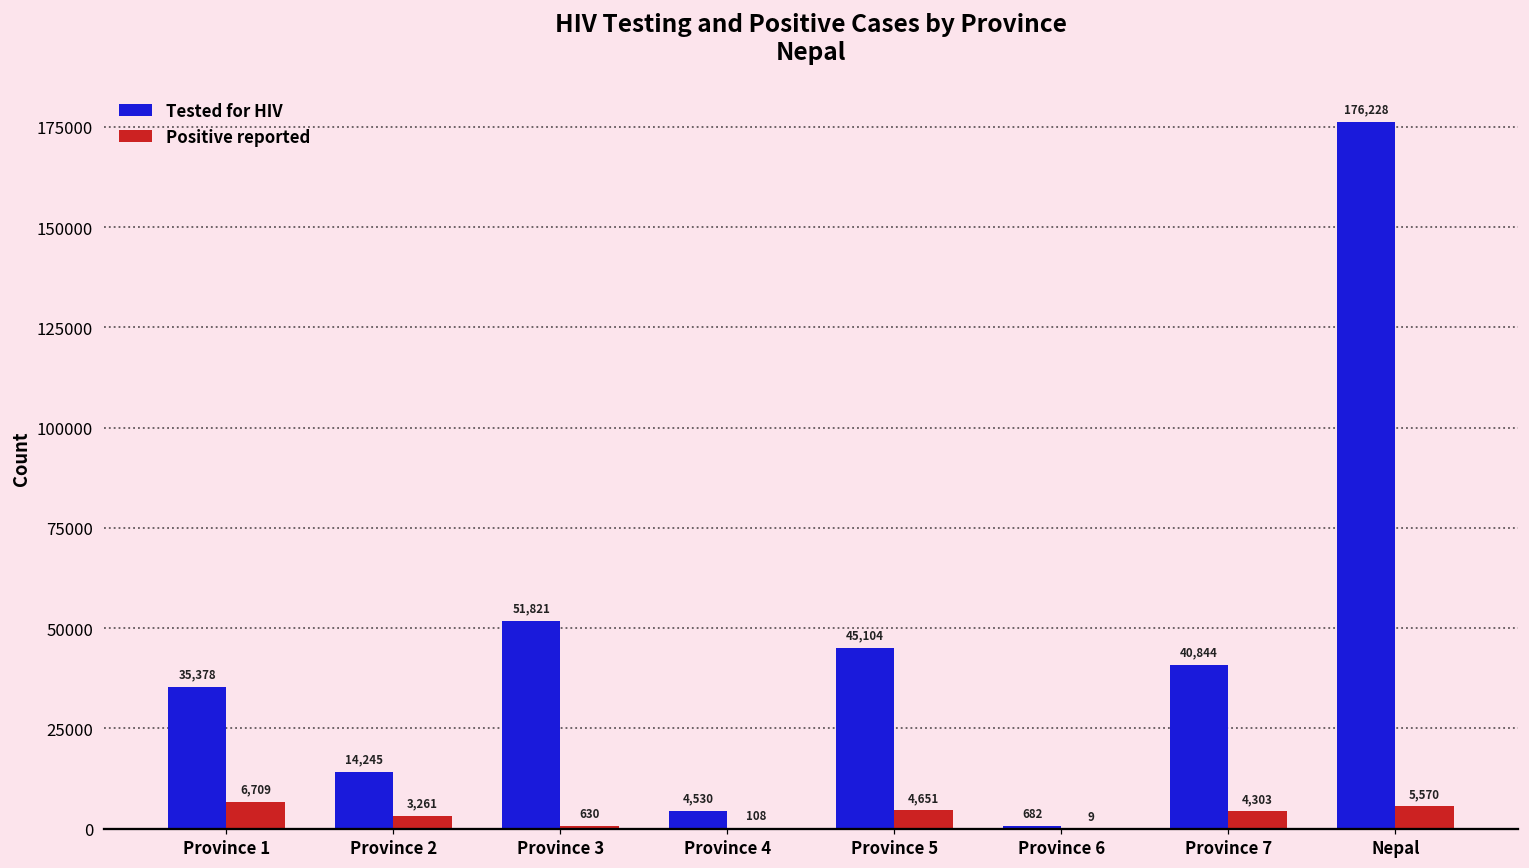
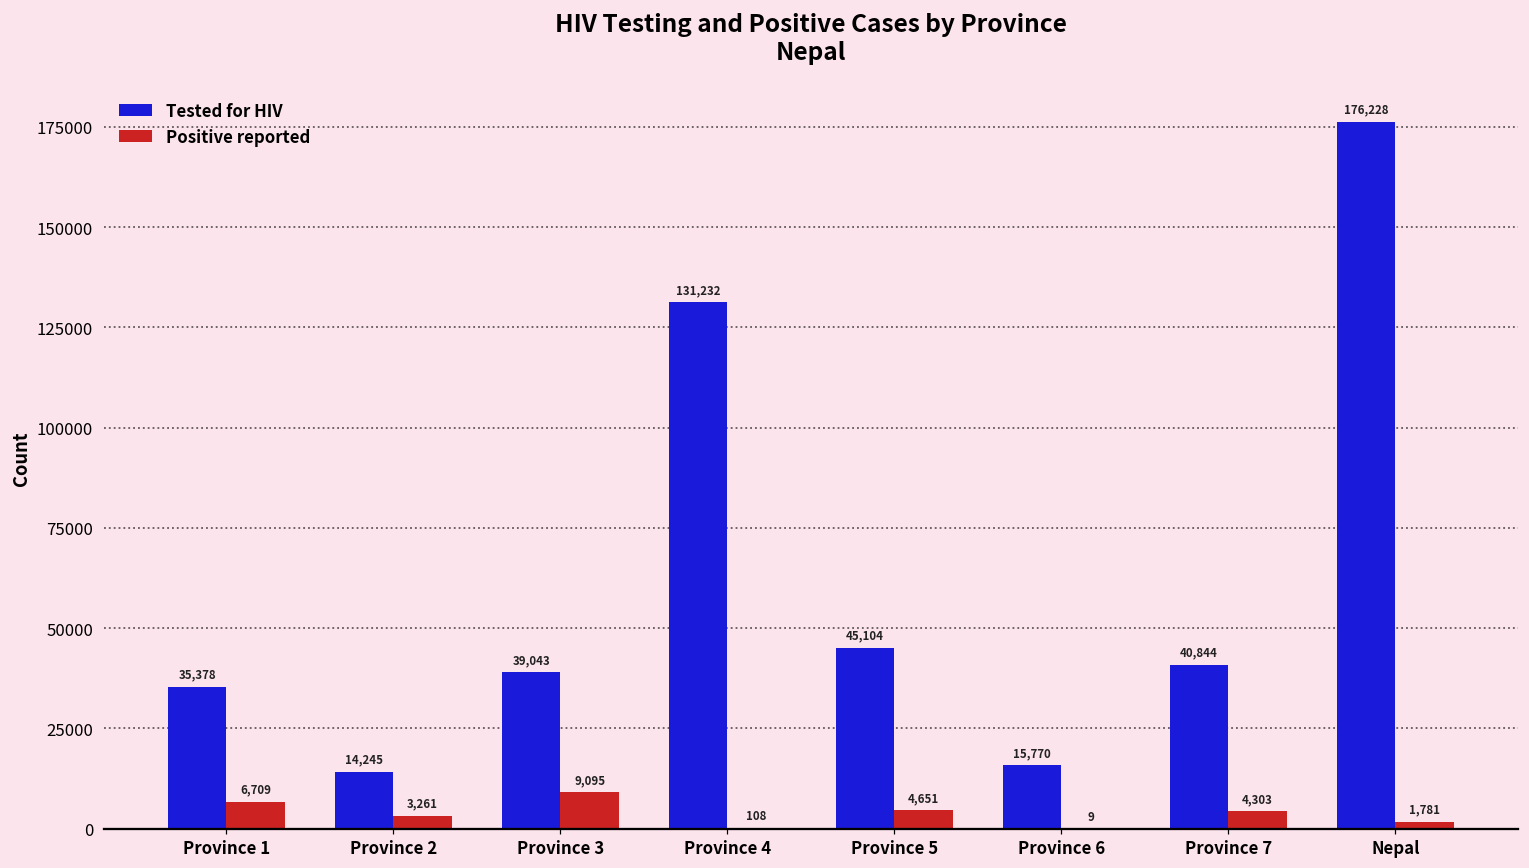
  {
    "Tested for HIV": {
      "Province 1": "35,378",
      "Province 2": "14,245",
-     "Province 3": "51,821",
-     "Province 4": "4,530",
+     "Province 3": "39,043",
+     "Province 4": "131,232",
      "Province 5": "45,104",
-     "Province 6": "682",
+     "Province 6": "15,770",
      "Province 7": "40,844",
      "Nepal": "176,228"
    },
    "Positive reported": {
      "Province 1": "6,709",
      "Province 2": "3,261",
-     "Province 3": "630",
+     "Province 3": "9,095",
      "Province 4": "108",
      "Province 5": "4,651",
      "Province 6": "9",
      "Province 7": "4,303",
-     "Nepal": "5,570"
+     "Nepal": "1,781"
    }
  }
